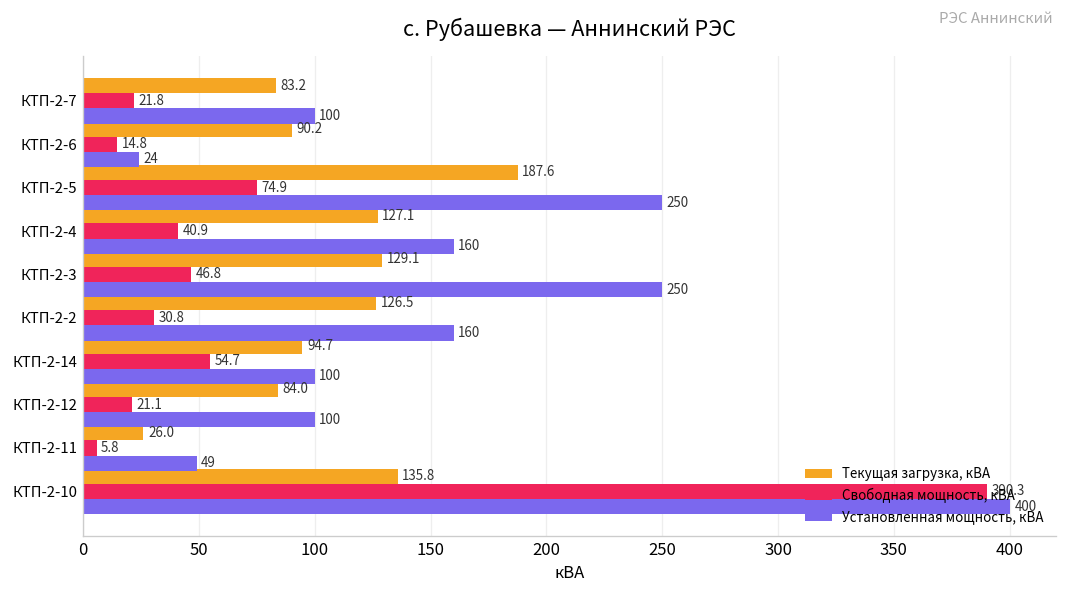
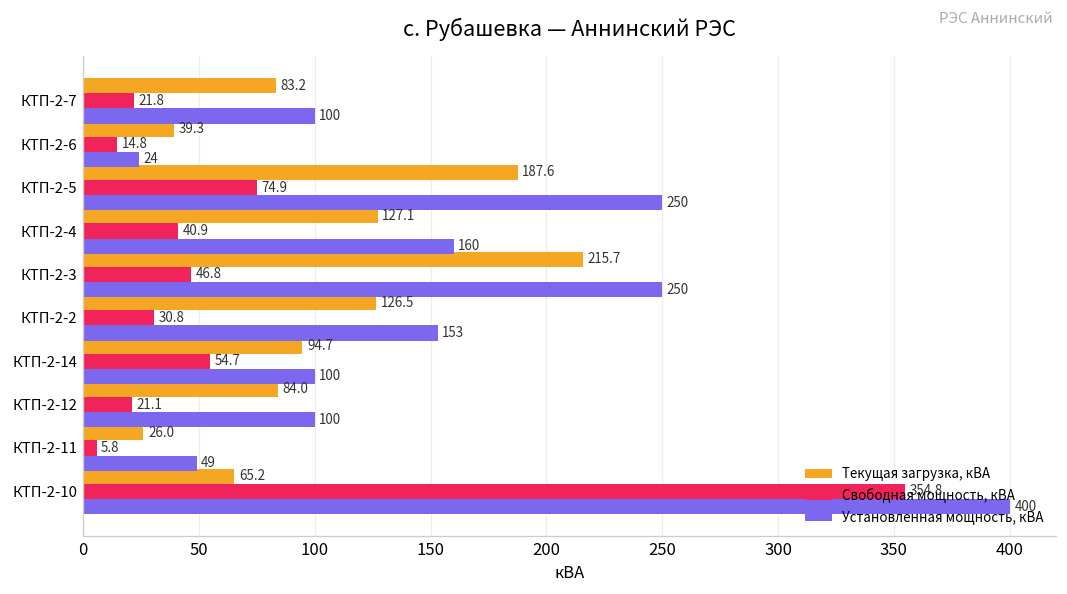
  {
    "Текущая загрузка, кВА": {
      "КТП-2-7": 83.2,
-     "КТП-2-6": 90.2,
+     "КТП-2-6": 39.3,
      "КТП-2-5": 187.6,
      "КТП-2-4": 127.1,
-     "КТП-2-3": 129.1,
+     "КТП-2-3": 215.7,
      "КТП-2-2": 126.5,
      "КТП-2-14": 94.7,
      "КТП-2-12": 84.0,
      "КТП-2-11": 26.0,
-     "КТП-2-10": 135.8
+     "КТП-2-10": 65.2
    },
    "Свободная мощность, кВА": {
      "КТП-2-7": 21.8,
      "КТП-2-6": 14.8,
      "КТП-2-5": 74.9,
      "КТП-2-4": 40.9,
      "КТП-2-3": 46.8,
      "КТП-2-2": 30.8,
      "КТП-2-14": 54.7,
      "КТП-2-12": 21.1,
      "КТП-2-11": 5.8,
-     "КТП-2-10": 390.3
+     "КТП-2-10": 354.8
    },
    "Установленная мощность, кВА": {
      "КТП-2-7": 100,
      "КТП-2-6": 24,
      "КТП-2-5": 250,
      "КТП-2-4": 160,
      "КТП-2-3": 250,
-     "КТП-2-2": 160,
+     "КТП-2-2": 153,
      "КТП-2-14": 100,
      "КТП-2-12": 100,
      "КТП-2-11": 49,
      "КТП-2-10": 400
    }
  }
